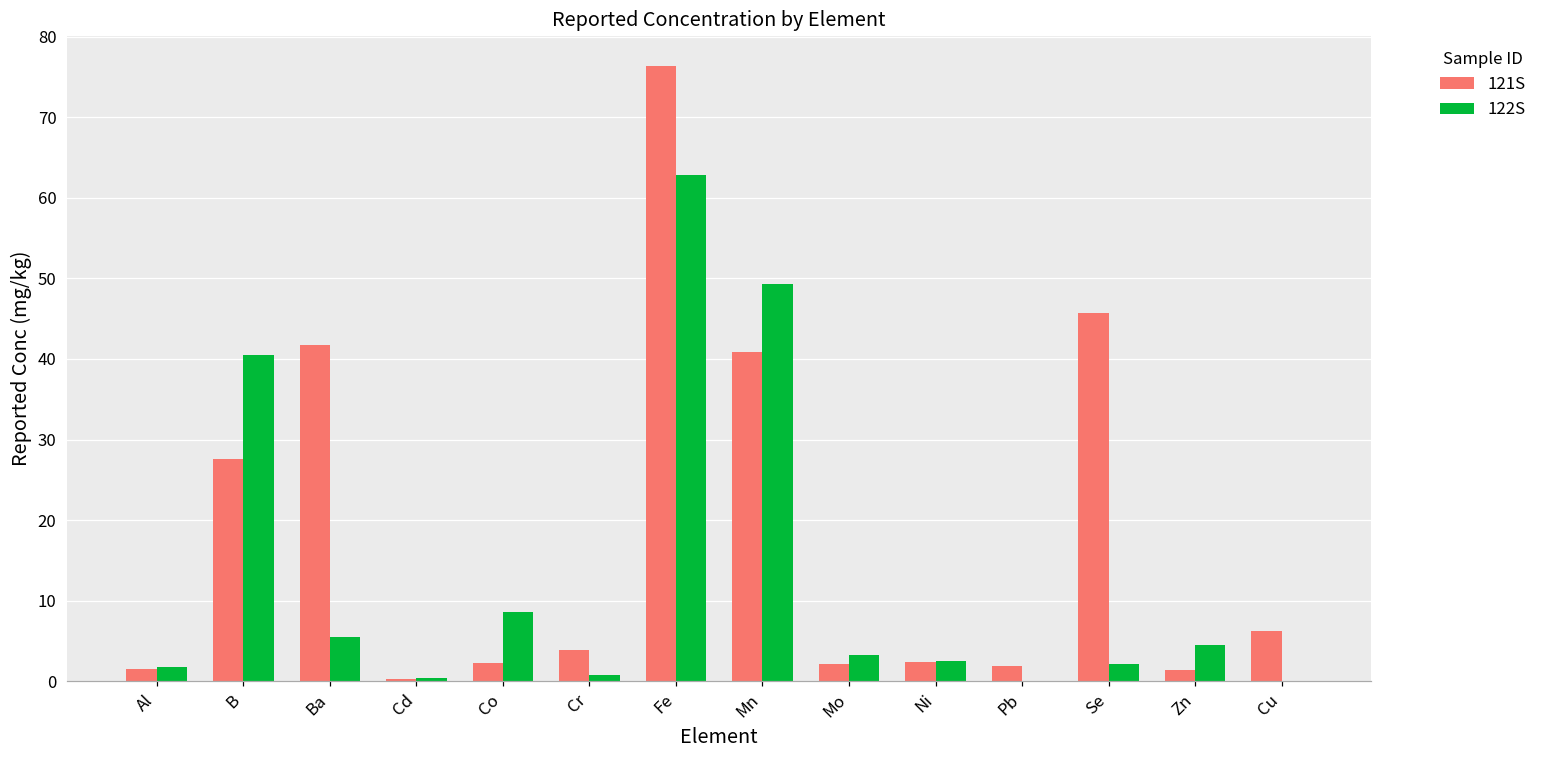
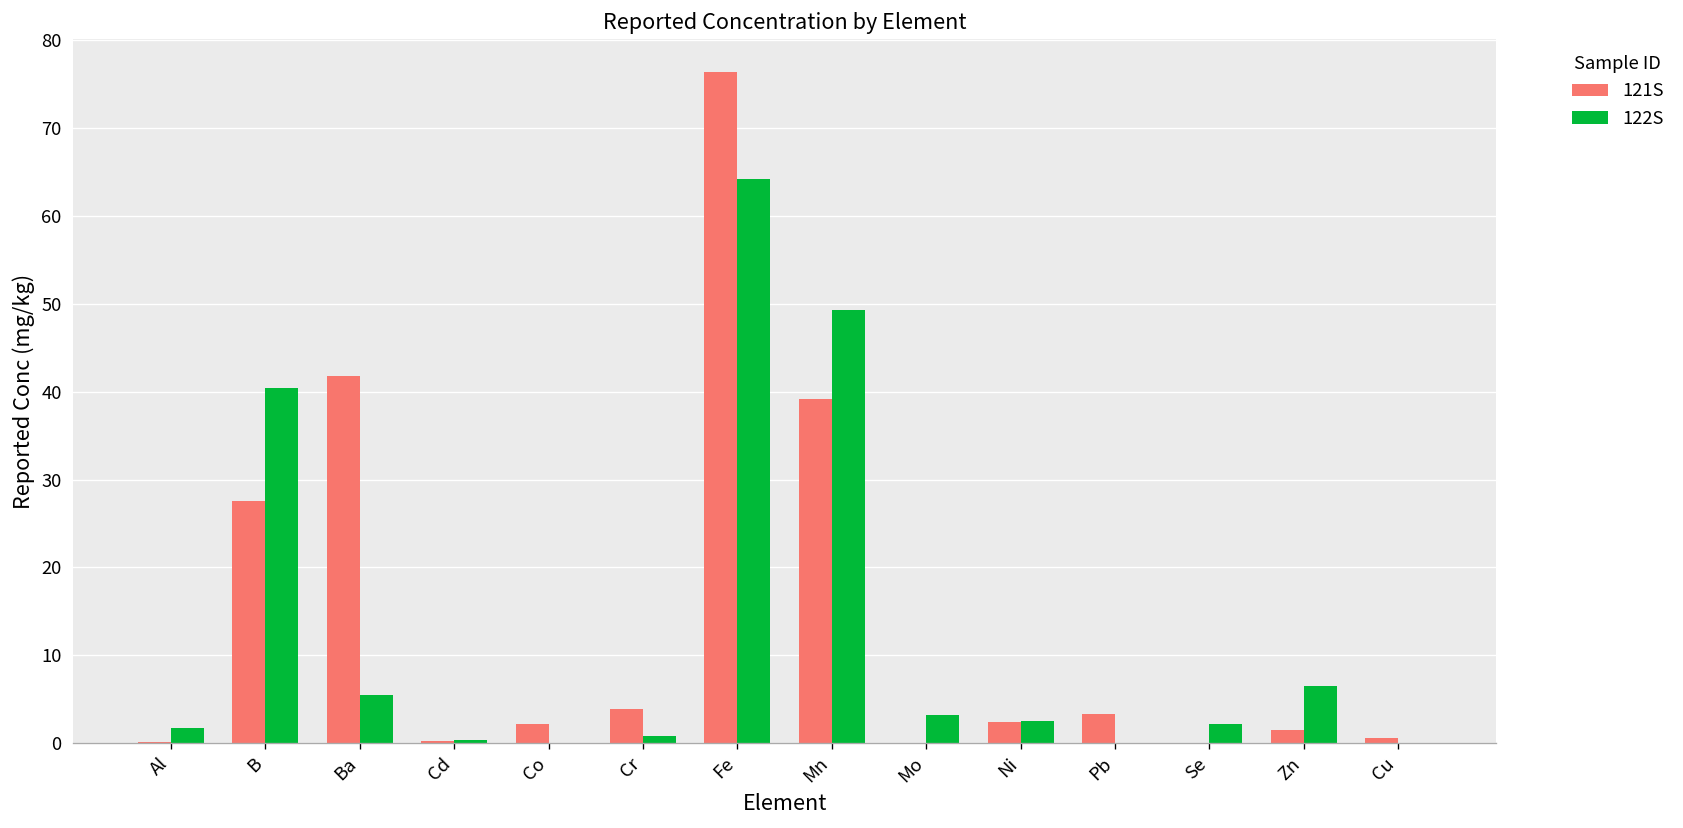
  {
    "121S": {
-     "Al": 2,
+     "Al": 0,
      "B": 28,
      "Ba": 42,
      "Co": 2,
      "Cr": 4,
      "Fe": 76,
-     "Mn": 41,
-     "Mo": 2,
+     "Mn": 39,
+     "Mo": 0,
      "Ni": 2,
-     "Pb": 2,
-     "Se": 46,
+     "Pb": 3,
+     "Se": 0,
      "Zn": 1,
-     "Cu": 6
+     "Cu": 1
    },
    "122S": {
      "Al": 2,
      "B": 40,
      "Ba": 6,
      "Cd": 0,
-     "Co": 9,
+     "Co": 0,
      "Cr": 1,
-     "Fe": 63,
+     "Fe": 64,
      "Mn": 49,
      "Mo": 3,
      "Ni": 3,
      "Se": 2,
-     "Zn": 5
+     "Zn": 7
    }
  }
